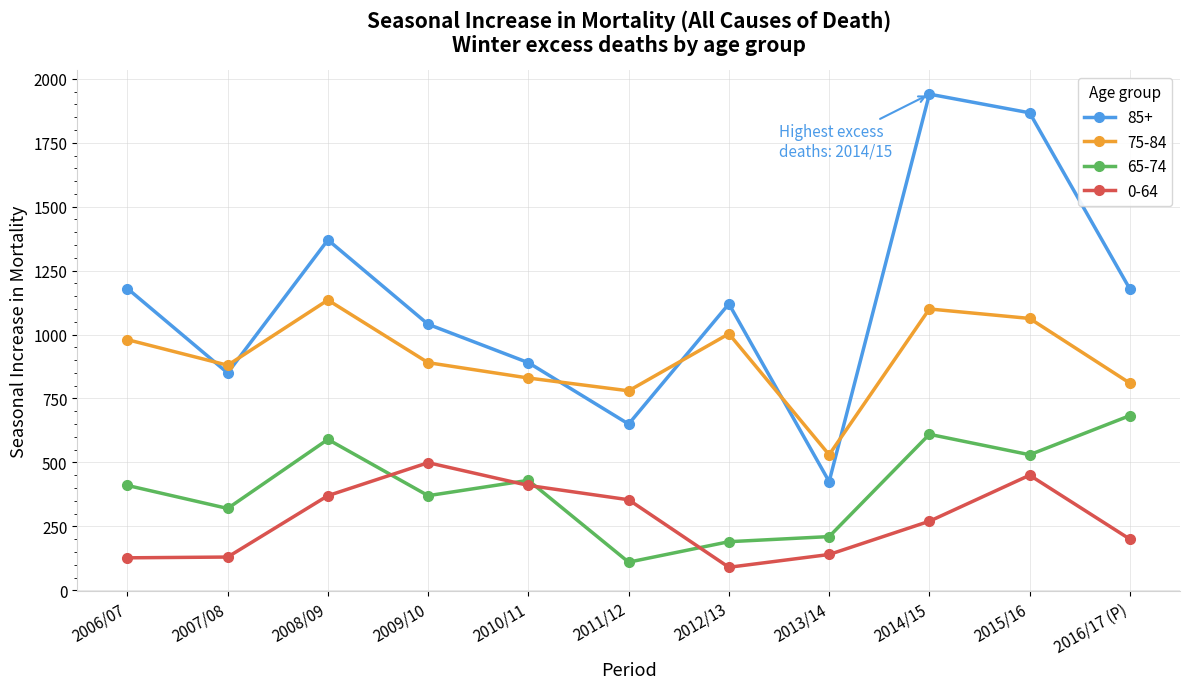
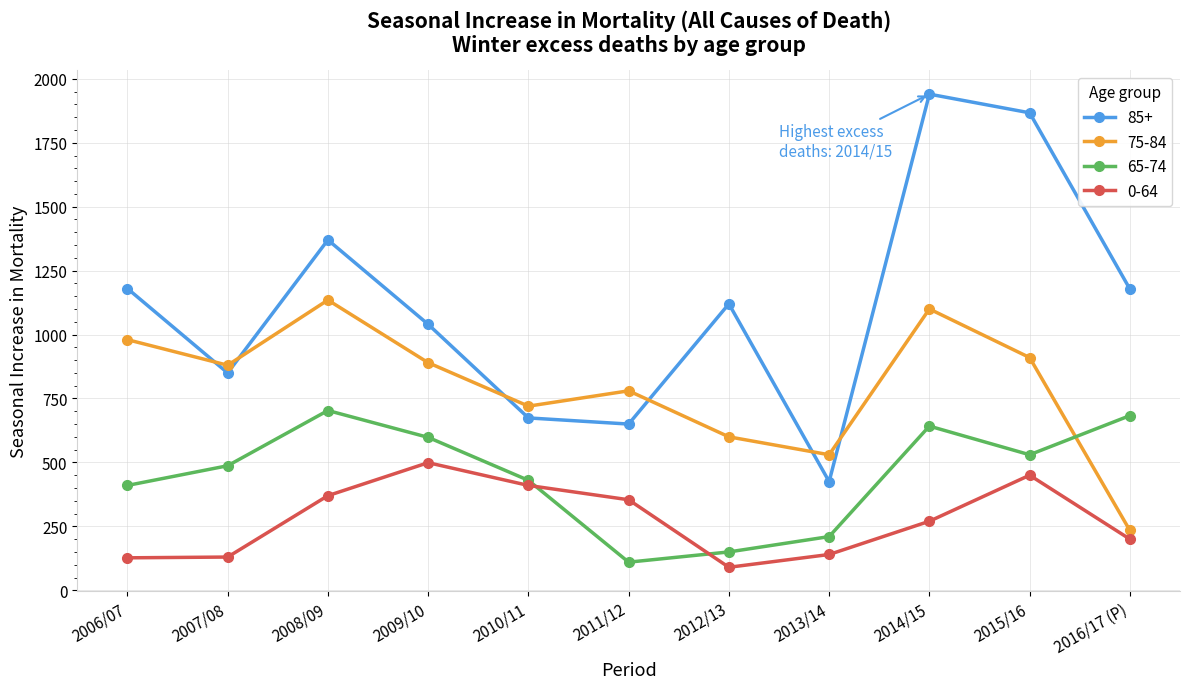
  {
    "85+": {
      "2006/07": 1180,
      "2007/08": 850,
      "2008/09": 1370,
      "2009/10": 1040,
-     "2010/11": 890,
+     "2010/11": 670,
      "2011/12": 650,
      "2012/13": 1120,
      "2013/14": 430,
      "2015/16": 1870,
      "2016/17 (P)": 1180
    },
    "75-84": {
      "2006/07": 980,
      "2007/08": 880,
      "2008/09": 1140,
      "2009/10": 890,
-     "2010/11": 830,
+     "2010/11": 720,
      "2011/12": 780,
-     "2012/13": 1000,
+     "2012/13": 600,
      "2013/14": 530,
      "2014/15": 1100,
-     "2015/16": 1060,
-     "2016/17 (P)": 810
+     "2015/16": 910,
+     "2016/17 (P)": 230
    },
    "65-74": {
      "2006/07": 410,
-     "2007/08": 320,
-     "2008/09": 590,
-     "2009/10": 370,
+     "2007/08": 490,
+     "2008/09": 700,
+     "2009/10": 600,
      "2010/11": 430,
      "2011/12": 110,
-     "2012/13": 190,
+     "2012/13": 150,
      "2013/14": 210,
-     "2014/15": 610,
+     "2014/15": 640,
      "2015/16": 530,
      "2016/17 (P)": 680
    },
    "0-64": {
      "2006/07": 130,
      "2007/08": 130,
      "2008/09": 370,
      "2009/10": 500,
      "2010/11": 410,
      "2011/12": 350,
      "2012/13": 90,
      "2013/14": 140,
      "2014/15": 270,
      "2015/16": 450,
      "2016/17 (P)": 200
    }
  }
